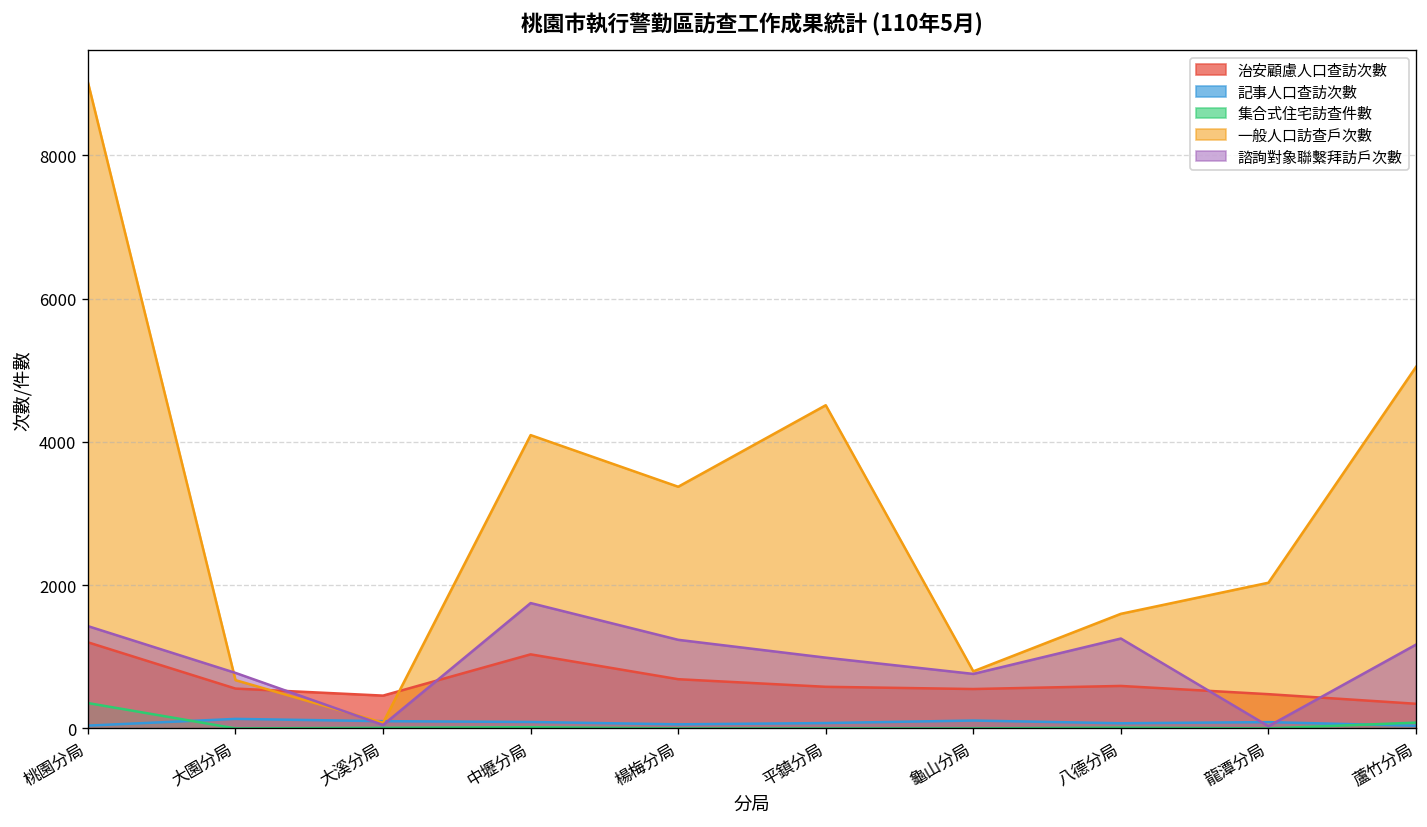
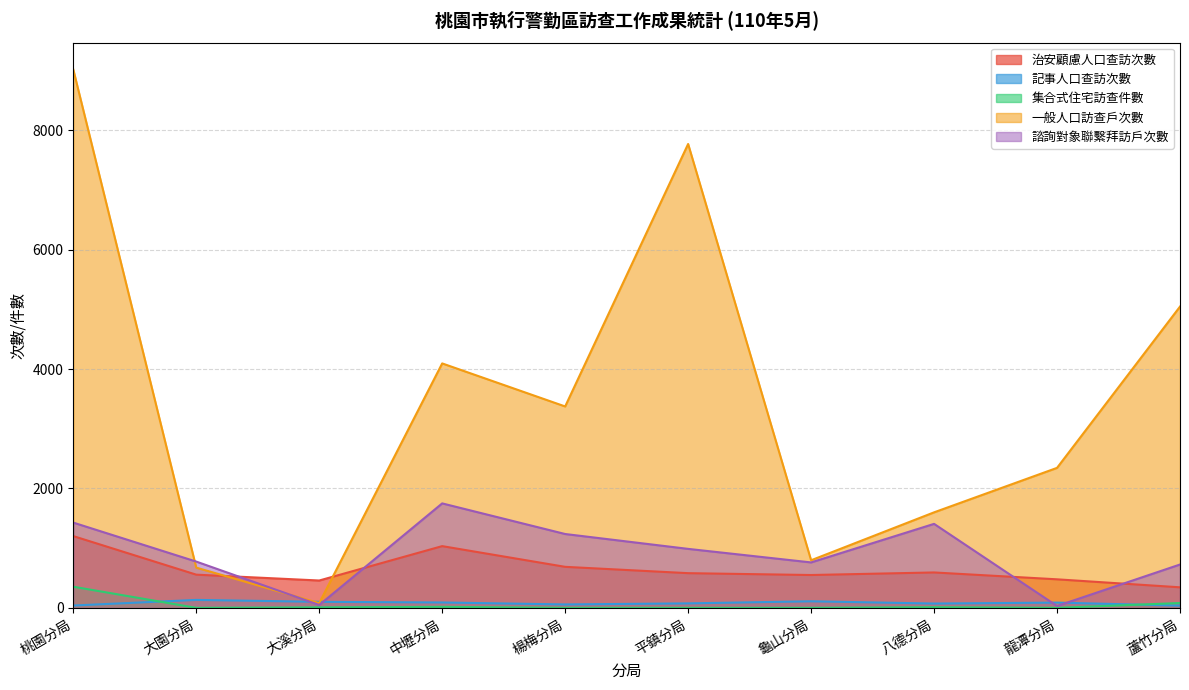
  {
    "治安顧慮人口查訪次數": {
      "桃園分局": 1200,
      "大園分局": 600,
      "大溪分局": 500,
      "中壢分局": 1000,
      "楊梅分局": 700,
      "平鎮分局": 600,
      "龜山分局": 600,
      "八德分局": 600,
      "龍潭分局": 500,
      "蘆竹分局": 300
    },
    "記事人口查訪次數": {
      "桃園分局": 0,
      "大園分局": 100,
      "中壢分局": 100,
      "楊梅分局": 100,
      "平鎮分局": 100,
      "龜山分局": 100,
      "八德分局": 100,
      "龍潭分局": 100,
      "蘆竹分局": 0
    },
    "集合式住宅訪查件數": {
      "桃園分局": 400,
      "大園分局": 0,
      "中壢分局": 0,
      "楊梅分局": 0,
      "平鎮分局": 0,
      "龜山分局": 0,
      "八德分局": 0,
      "蘆竹分局": 100
    },
    "一般人口訪查戶次數": {
      "桃園分局": 9000,
      "大園分局": 700,
      "中壢分局": 4100,
      "楊梅分局": 3400,
-     "平鎮分局": 4500,
+     "平鎮分局": 7800,
      "八德分局": 1600,
-     "龍潭分局": 2000,
+     "龍潭分局": 2300,
      "蘆竹分局": 5000
    },
    "諮詢對象聯繫拜訪戶次數": {
      "桃園分局": 1400,
      "大園分局": 800,
      "中壢分局": 1800,
      "楊梅分局": 1200,
      "平鎮分局": 1000,
-     "八德分局": 1300,
-     "蘆竹分局": 1200
+     "八德分局": 1400,
+     "蘆竹分局": 700
    }
  }
